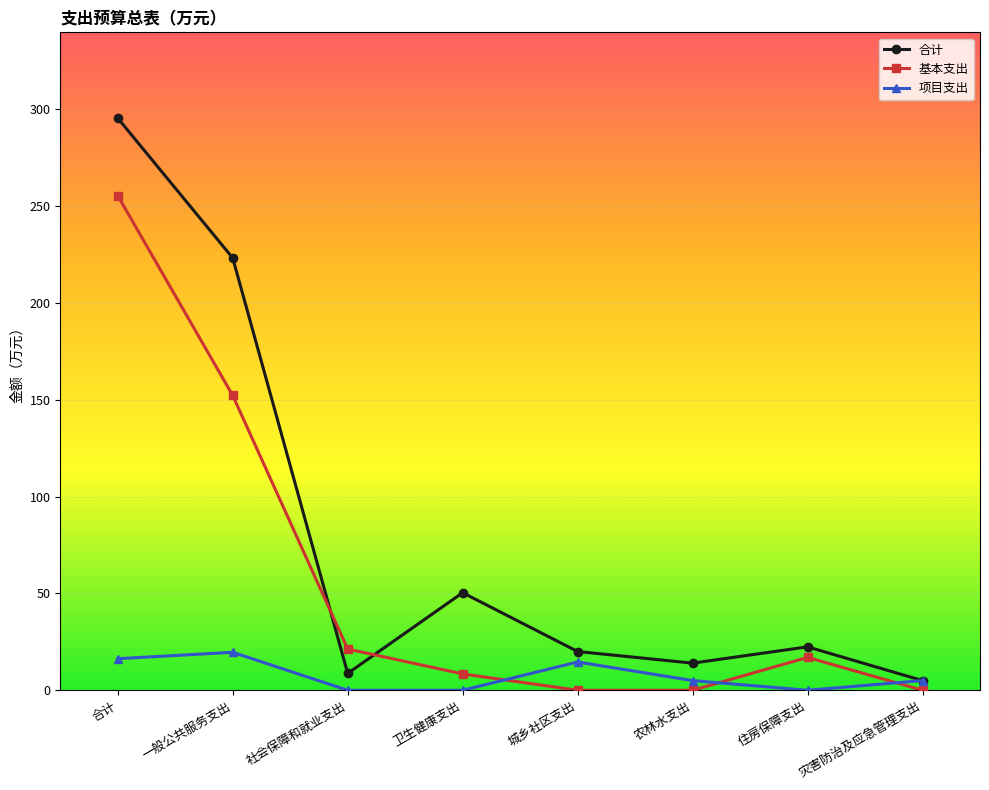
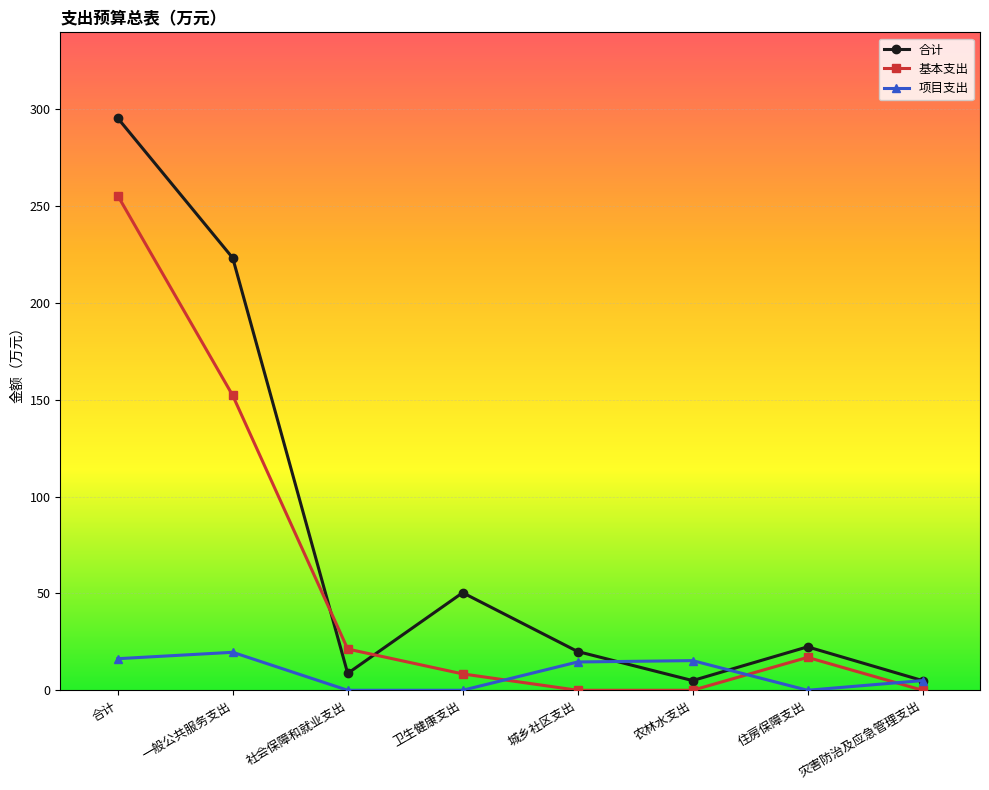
  {
    "合计": {
      "合计": 295,
      "一般公共服务支出": 223,
      "社会保障和就业支出": 9,
      "卫生健康支出": 50,
      "城乡社区支出": 20,
-     "农林水支出": 14,
+     "农林水支出": 5,
      "住房保障支出": 22
    },
    "基本支出": {
      "合计": 255,
      "一般公共服务支出": 152,
      "社会保障和就业支出": 21,
      "卫生健康支出": 8,
      "城乡社区支出": 0,
      "农林水支出": 0,
      "住房保障支出": 17,
      "灾害防治及应急管理支出": 0
    },
    "项目支出": {
      "合计": 16,
      "一般公共服务支出": 20,
      "社会保障和就业支出": 0,
      "卫生健康支出": 0,
      "城乡社区支出": 15,
-     "农林水支出": 5,
+     "农林水支出": 15,
      "住房保障支出": 0
    }
  }
